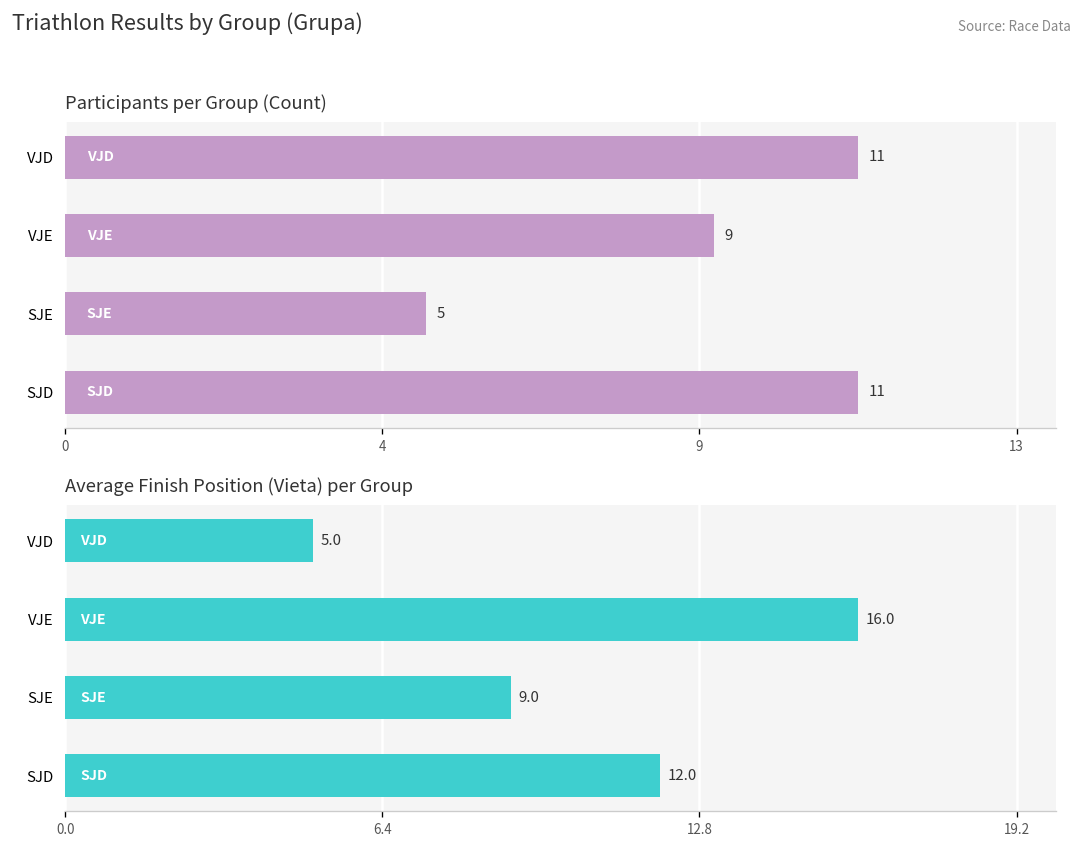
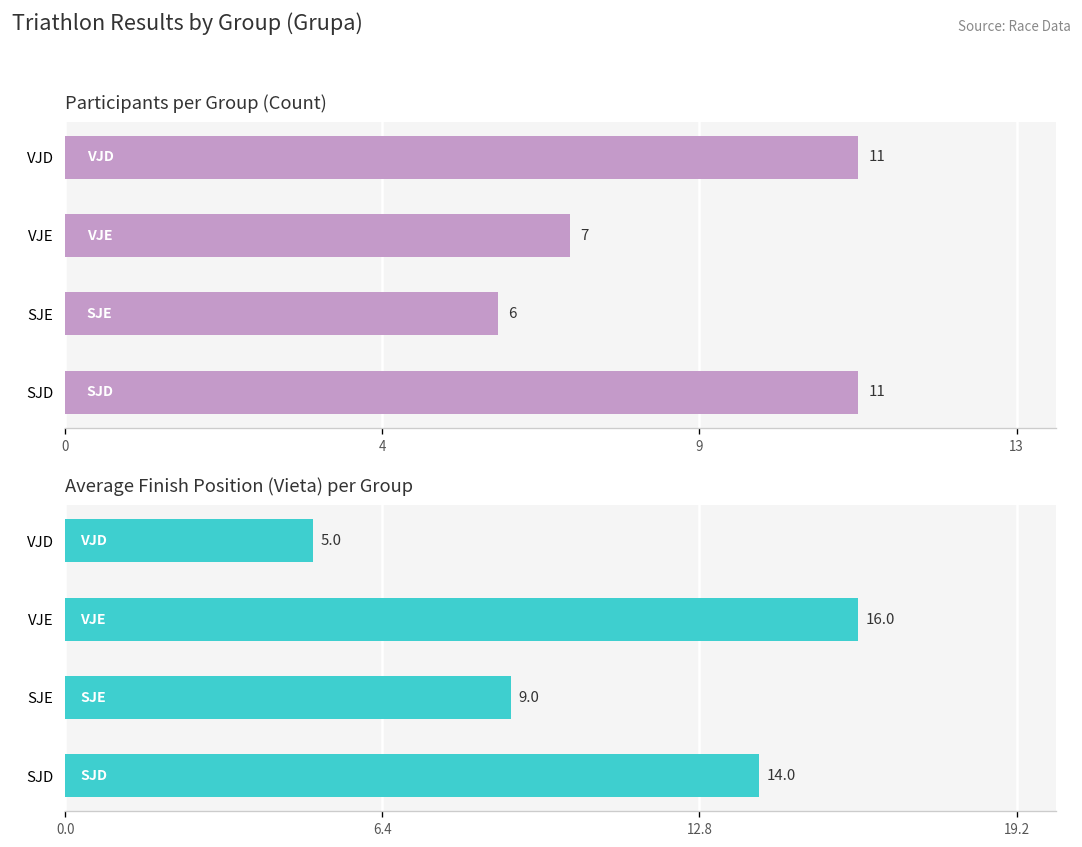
  {
    "Participants per Group (Count)": {
      "VJD": 11,
-     "VJE": 9,
-     "SJE": 5,
+     "VJE": 7,
+     "SJE": 6,
      "SJD": 11
    },
    "Average Finish Position (Vieta) per Group": {
      "VJD": 5.0,
      "VJE": 16.0,
      "SJE": 9.0,
-     "SJD": 12.0
+     "SJD": 14.0
    }
  }
